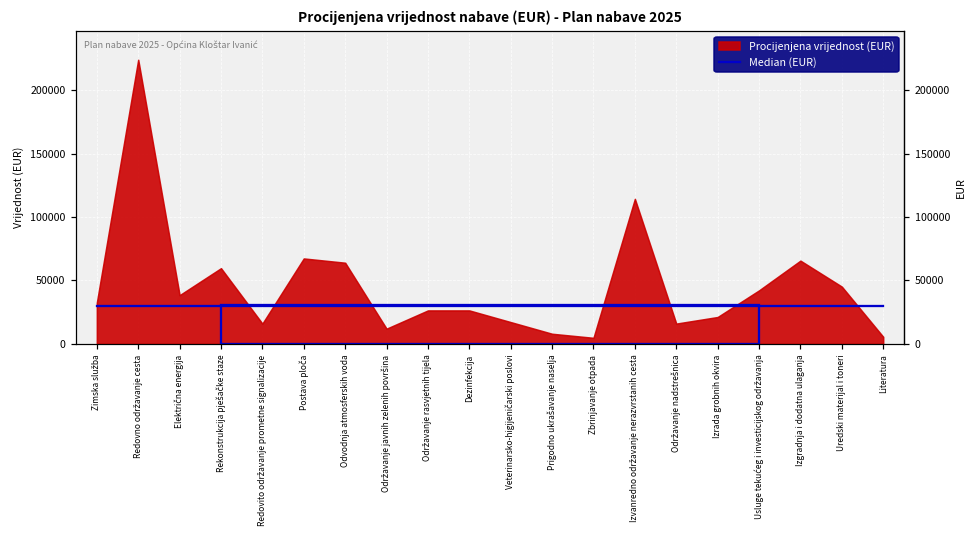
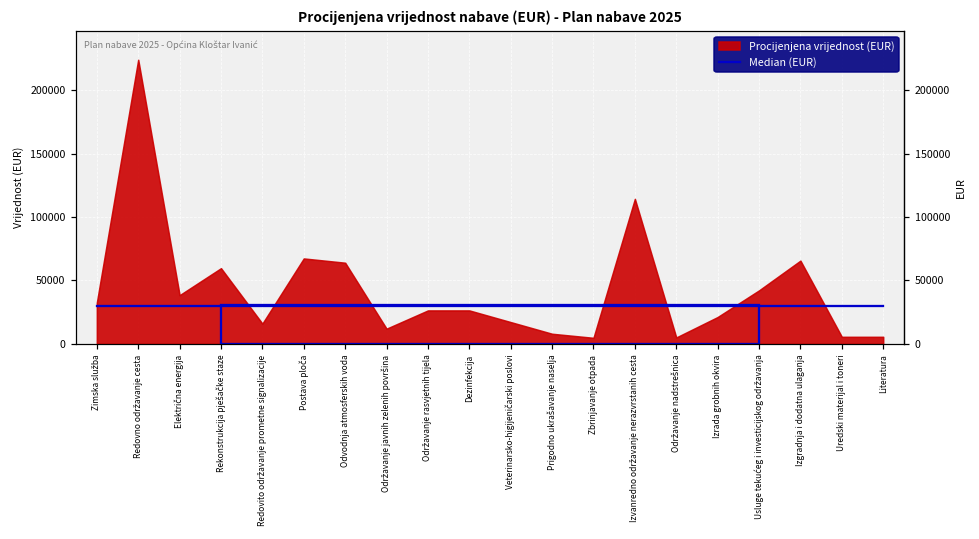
  {
    "Median (EUR)": {
      "Zimska služba": 30000,
      "Redovno održavanje cesta": 30000,
      "Električna energija": 30000,
      "Rekonstrukcija pješačke staze": 30000,
      "Redovito održavanje prometne signalizacije": 30000,
      "Postava ploča": 30000,
      "Odvodnja atmosferskih voda": 30000,
      "Održavanje javnih zelenih površina": 30000,
      "Održavanje rasvjetnih tijela": 30000,
      "Dezinfekcija": 30000,
      "Veterinarsko-higijeničarski poslovi": 30000,
      "Prigodno ukrašavanje naselja": 30000,
      "Zbrinjavanje otpada": 30000,
      "Izvanredno održavanje nerazvrstanih cesta": 30000,
      "Održavanje nadstrešnica": 30000,
      "Izrada grobnih okvira": 30000,
      "Usluge tekućeg i investicijskog održavanja": 30000,
      "Izgradnja i dodatna ulaganja": 30000,
      "Uredski materijal i toneri": 30000,
      "Literatura": 30000
    },
    "Procijenjena vrijednost (EUR)": {
      "Zimska služba": 32000,
      "Električna energija": 38000,
      "Rekonstrukcija pješačke staze": 60000,
      "Redovito održavanje prometne signalizacije": 16000,
      "Postava ploča": 67000,
      "Odvodnja atmosferskih voda": 64000,
      "Održavanje javnih zelenih površina": 12000,
      "Održavanje rasvjetnih tijela": 26000,
      "Dezinfekcija": 26000,
      "Veterinarsko-higijeničarski poslovi": 17000,
      "Prigodno ukrašavanje naselja": 8000,
      "Zbrinjavanje otpada": 5000,
      "Izvanredno održavanje nerazvrstanih cesta": 114000,
-     "Održavanje nadstrešnica": 16000,
+     "Održavanje nadstrešnica": 5000,
      "Izrada grobnih okvira": 21000,
      "Usluge tekućeg i investicijskog održavanja": 42000,
      "Izgradnja i dodatna ulaganja": 66000,
-     "Uredski materijal i toneri": 45000,
+     "Uredski materijal i toneri": 6000,
      "Literatura": 6000
    }
  }
